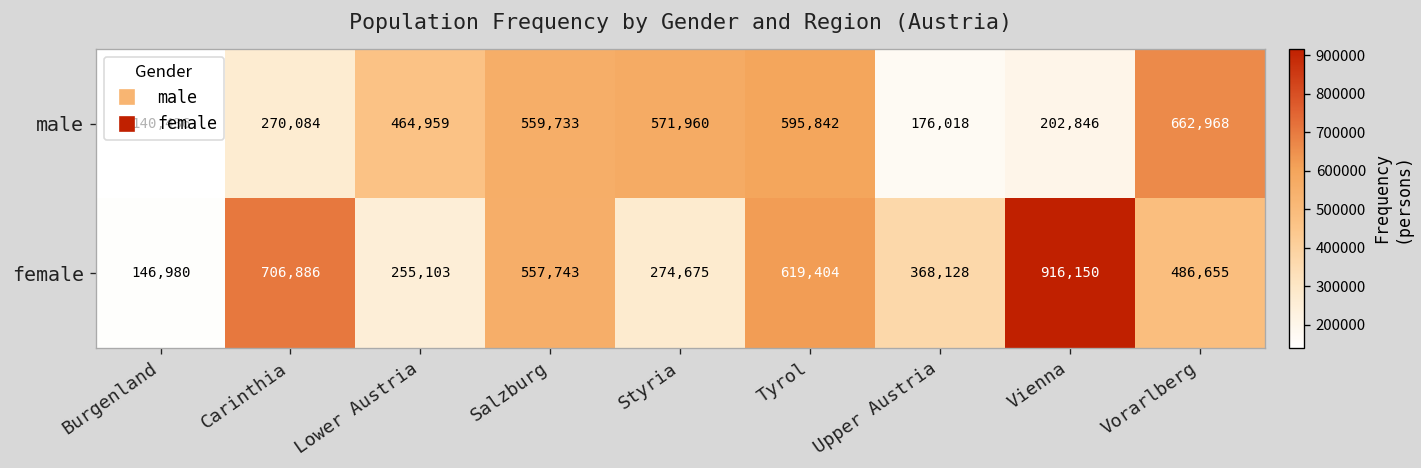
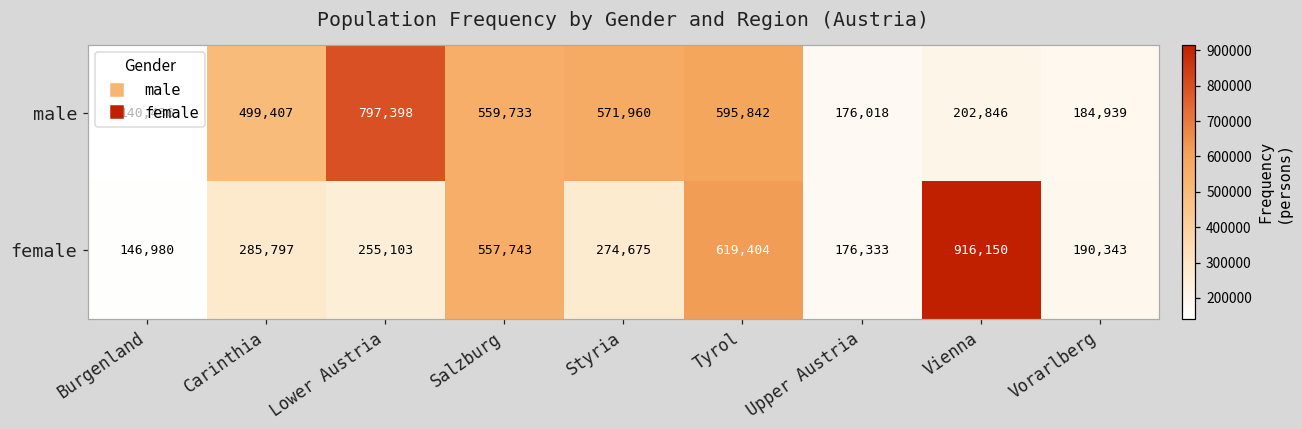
  {
    "male": {
-     "Carinthia": "270,084",
-     "Lower Austria": "464,959",
+     "Carinthia": "499,407",
+     "Lower Austria": "797,398",
      "Salzburg": "559,733",
      "Styria": "571,960",
      "Tyrol": "595,842",
      "Upper Austria": "176,018",
      "Vienna": "202,846",
-     "Vorarlberg": "662,968"
+     "Vorarlberg": "184,939"
    },
    "female": {
      "Burgenland": "146,980",
-     "Carinthia": "706,886",
+     "Carinthia": "285,797",
      "Lower Austria": "255,103",
      "Salzburg": "557,743",
      "Styria": "274,675",
      "Tyrol": "619,404",
-     "Upper Austria": "368,128",
+     "Upper Austria": "176,333",
      "Vienna": "916,150",
-     "Vorarlberg": "486,655"
+     "Vorarlberg": "190,343"
    }
  }
